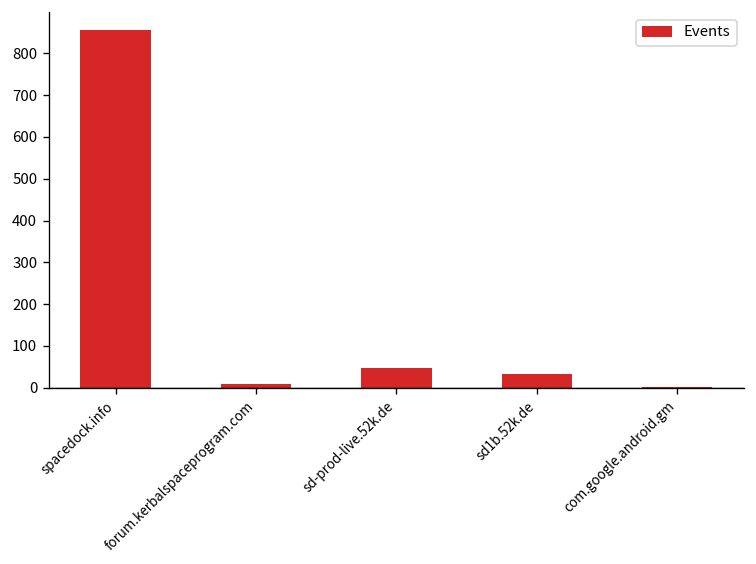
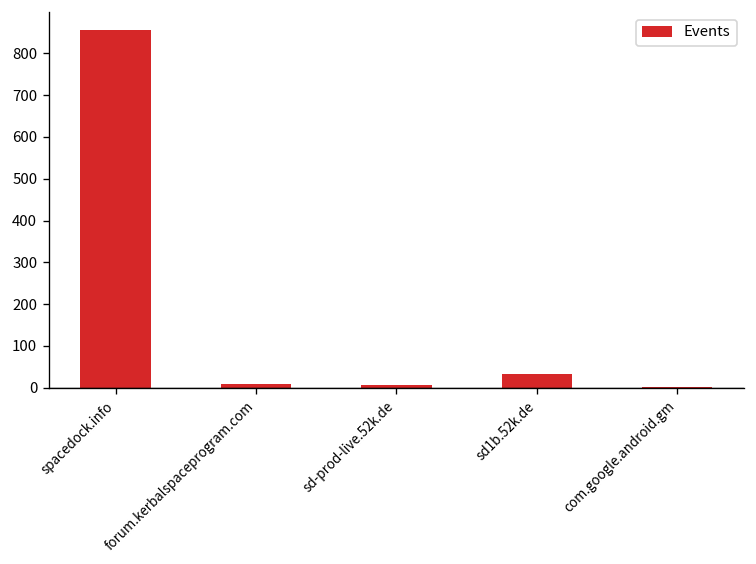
  {
    "spacedock.info": 860,
    "forum.kerbalspaceprogram.com": 10,
-   "sd-prod-live.52k.de": 50,
+   "sd-prod-live.52k.de": 10,
    "sd1b.52k.de": 30
  }
